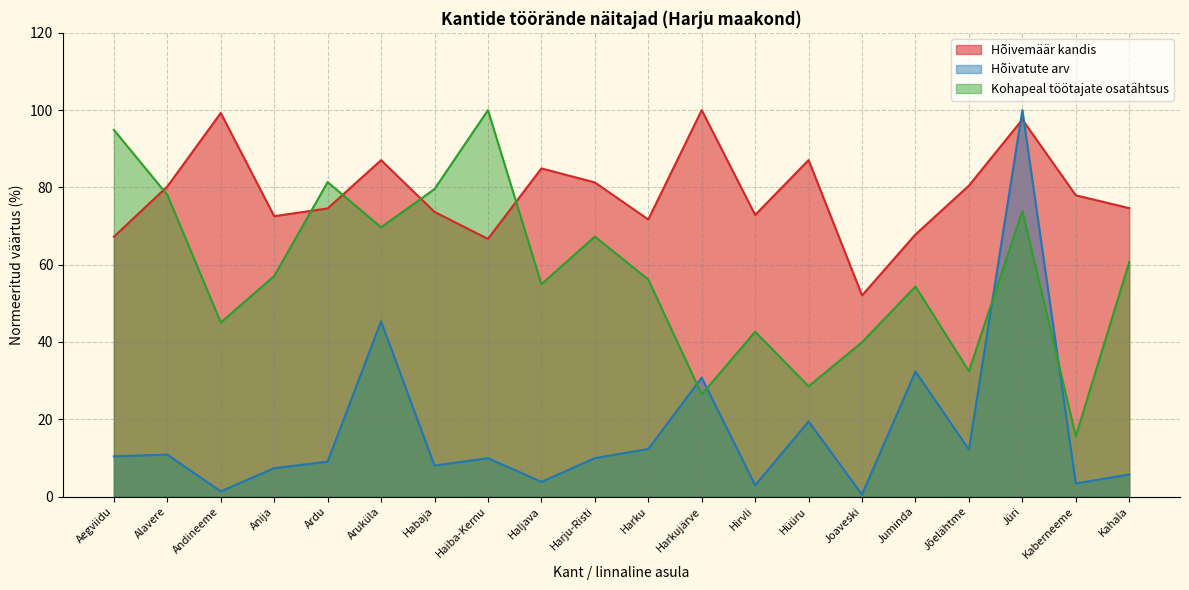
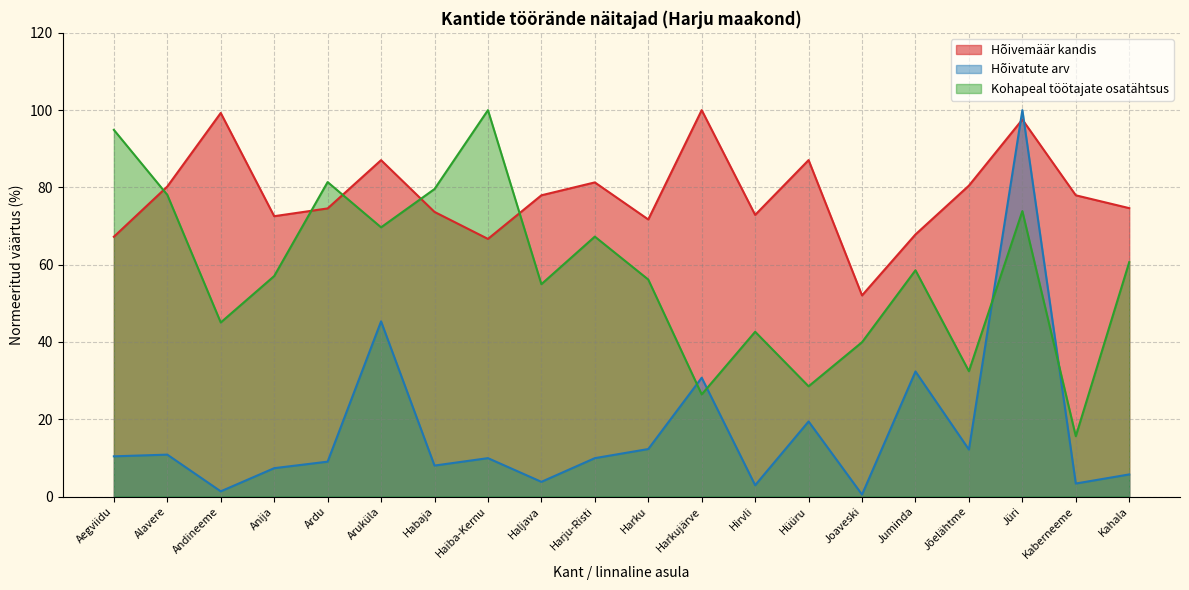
  {
    "Hõivemäär kandis": {
      "Aegviidu": 67,
      "Alavere": 80,
      "Andineeme": 99,
      "Anija": 73,
      "Ardu": 75,
      "Aruküla": 87,
      "Habaja": 74,
      "Haiba-Kernu": 67,
-     "Haljava": 85,
+     "Haljava": 78,
      "Harju-Risti": 81,
      "Harku": 72,
      "Harkujärve": 100,
      "Hirvli": 73,
      "Hüüru": 87,
      "Joaveski": 52,
      "Juminda": 68,
      "Jõelähtme": 80,
      "Jüri": 98,
      "Kaberneeme": 78,
      "Kahala": 75
    },
    "Hõivatute arv": {
      "Aegviidu": 10,
      "Alavere": 11,
      "Andineeme": 1,
      "Anija": 7,
      "Ardu": 9,
      "Aruküla": 45,
      "Habaja": 8,
      "Haiba-Kernu": 10,
      "Haljava": 4,
      "Harju-Risti": 10,
      "Harku": 12,
      "Harkujärve": 31,
      "Hirvli": 3,
      "Hüüru": 19,
      "Joaveski": 1,
      "Juminda": 32,
      "Jõelähtme": 12,
      "Jüri": 100,
      "Kaberneeme": 3,
      "Kahala": 6
    },
    "Kohapeal töötajate osatähtsus": {
      "Aegviidu": 95,
      "Alavere": 78,
      "Andineeme": 45,
      "Anija": 57,
      "Ardu": 81,
      "Aruküla": 70,
      "Habaja": 80,
      "Haiba-Kernu": 100,
      "Haljava": 55,
      "Harju-Risti": 67,
      "Harku": 56,
      "Harkujärve": 26,
      "Hirvli": 43,
      "Hüüru": 29,
      "Joaveski": 40,
-     "Juminda": 54,
+     "Juminda": 59,
      "Jõelähtme": 32,
      "Jüri": 74,
      "Kaberneeme": 16,
      "Kahala": 61
    }
  }
